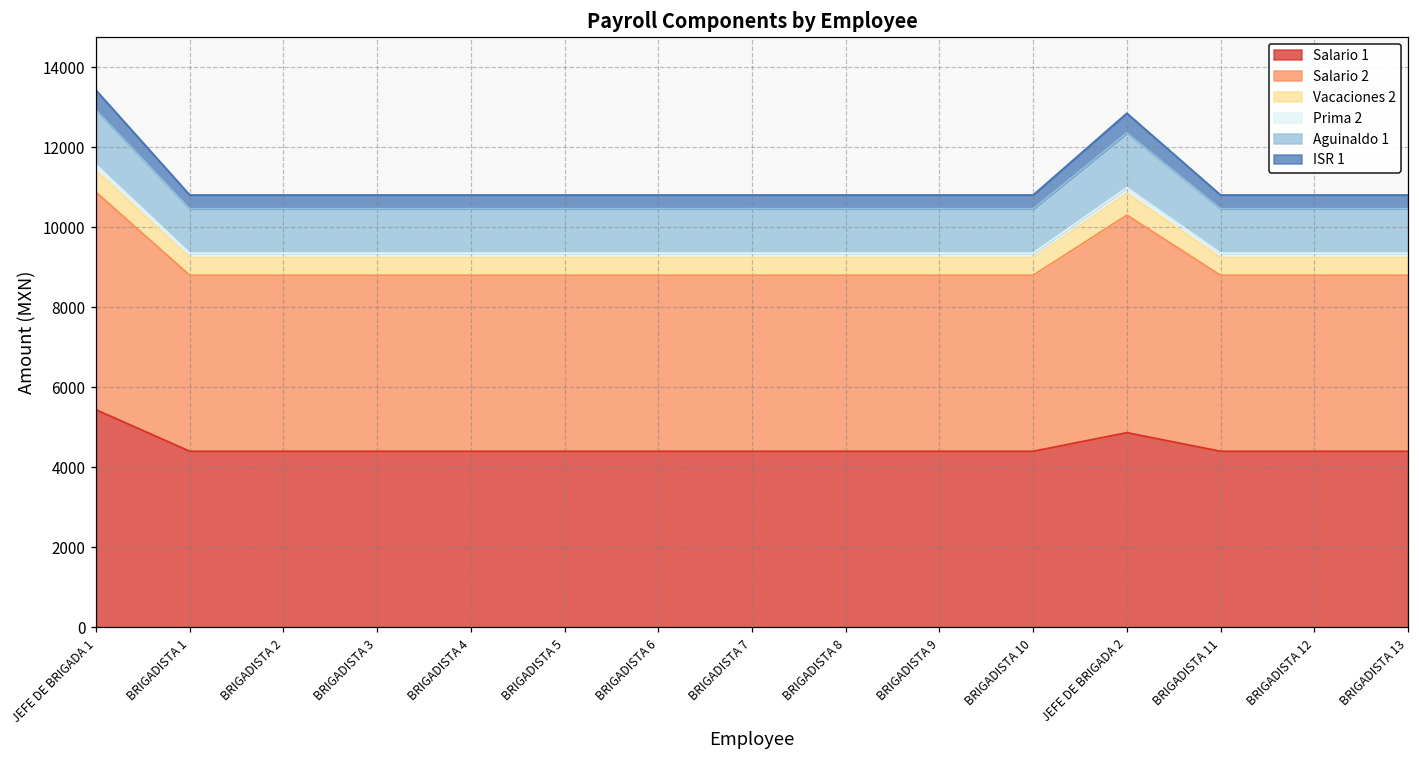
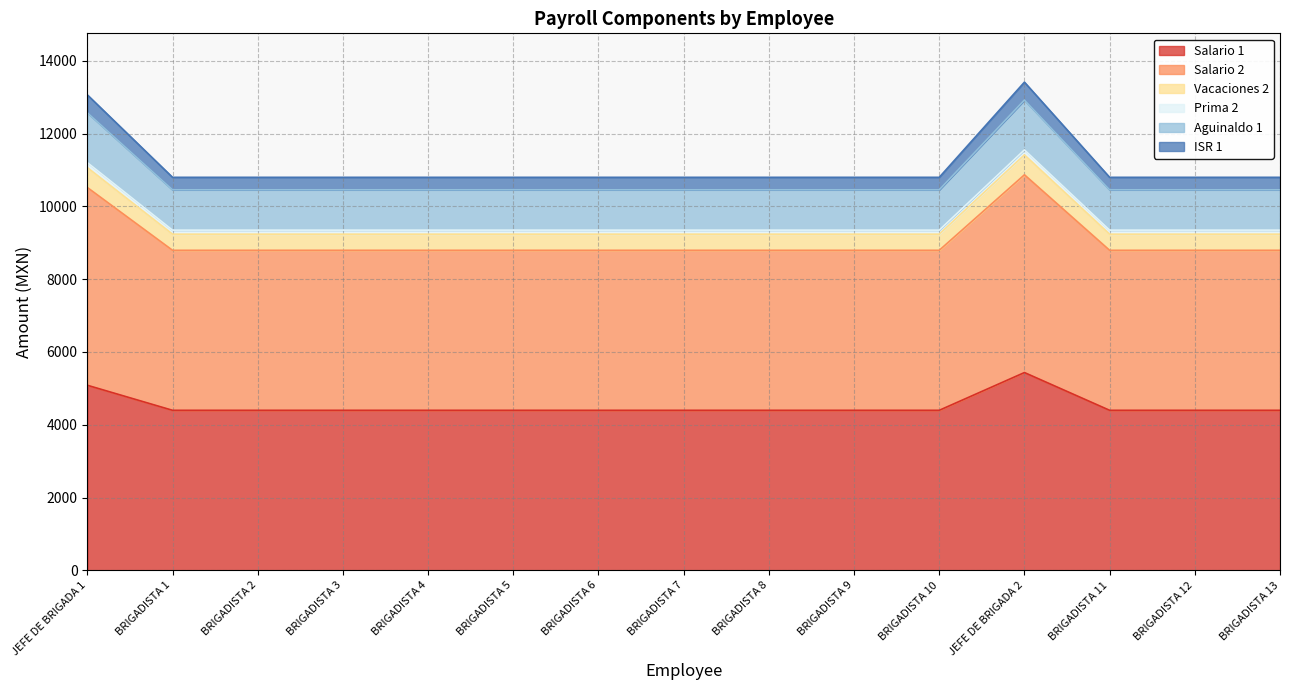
  {
    "Salario 1": {
-     "JEFE DE BRIGADA 1": 5400,
+     "JEFE DE BRIGADA 1": 5100,
      "BRIGADISTA 1": 4400,
      "BRIGADISTA 2": 4400,
      "BRIGADISTA 3": 4400,
      "BRIGADISTA 4": 4400,
      "BRIGADISTA 5": 4400,
      "BRIGADISTA 6": 4400,
      "BRIGADISTA 7": 4400,
      "BRIGADISTA 8": 4400,
      "BRIGADISTA 9": 4400,
      "BRIGADISTA 10": 4400,
-     "JEFE DE BRIGADA 2": 4900,
+     "JEFE DE BRIGADA 2": 5400,
      "BRIGADISTA 11": 4400,
      "BRIGADISTA 12": 4400,
      "BRIGADISTA 13": 4400
    },
    "Salario 2": {
      "JEFE DE BRIGADA 1": 5400,
      "BRIGADISTA 1": 4400,
      "BRIGADISTA 2": 4400,
      "BRIGADISTA 3": 4400,
      "BRIGADISTA 4": 4400,
      "BRIGADISTA 5": 4400,
      "BRIGADISTA 6": 4400,
      "BRIGADISTA 7": 4400,
      "BRIGADISTA 8": 4400,
      "BRIGADISTA 9": 4400,
      "BRIGADISTA 10": 4400,
      "JEFE DE BRIGADA 2": 5400,
      "BRIGADISTA 11": 4400,
      "BRIGADISTA 12": 4400,
      "BRIGADISTA 13": 4400
    },
    "Vacaciones 2": {
      "JEFE DE BRIGADA 1": 500,
      "BRIGADISTA 1": 400,
      "BRIGADISTA 2": 400,
      "BRIGADISTA 3": 400,
      "BRIGADISTA 4": 400,
      "BRIGADISTA 5": 400,
      "BRIGADISTA 6": 400,
      "BRIGADISTA 7": 400,
      "BRIGADISTA 8": 400,
      "BRIGADISTA 9": 400,
      "BRIGADISTA 10": 400,
      "JEFE DE BRIGADA 2": 500,
      "BRIGADISTA 11": 400,
      "BRIGADISTA 12": 400,
      "BRIGADISTA 13": 400
    },
    "Prima 2": {
      "JEFE DE BRIGADA 1": 100,
      "BRIGADISTA 1": 100,
      "BRIGADISTA 2": 100,
      "BRIGADISTA 3": 100,
      "BRIGADISTA 4": 100,
      "BRIGADISTA 5": 100,
      "BRIGADISTA 6": 100,
      "BRIGADISTA 7": 100,
      "BRIGADISTA 8": 100,
      "BRIGADISTA 9": 100,
      "BRIGADISTA 10": 100,
      "JEFE DE BRIGADA 2": 100,
      "BRIGADISTA 11": 100,
      "BRIGADISTA 12": 100,
      "BRIGADISTA 13": 100
    },
    "Aguinaldo 1": {
      "JEFE DE BRIGADA 1": 1400,
      "BRIGADISTA 1": 1100,
      "BRIGADISTA 2": 1100,
      "BRIGADISTA 3": 1100,
      "BRIGADISTA 4": 1100,
      "BRIGADISTA 5": 1100,
      "BRIGADISTA 6": 1100,
      "BRIGADISTA 7": 1100,
      "BRIGADISTA 8": 1100,
      "BRIGADISTA 9": 1100,
      "BRIGADISTA 10": 1100,
      "JEFE DE BRIGADA 2": 1400,
      "BRIGADISTA 11": 1100,
      "BRIGADISTA 12": 1100,
      "BRIGADISTA 13": 1100
    },
    "ISR 1": {
      "JEFE DE BRIGADA 1": 500,
      "BRIGADISTA 1": 300,
      "BRIGADISTA 2": 300,
      "BRIGADISTA 3": 300,
      "BRIGADISTA 4": 300,
      "BRIGADISTA 5": 300,
      "BRIGADISTA 6": 300,
      "BRIGADISTA 7": 300,
      "BRIGADISTA 8": 300,
      "BRIGADISTA 9": 300,
      "BRIGADISTA 10": 300,
      "JEFE DE BRIGADA 2": 500,
      "BRIGADISTA 11": 300,
      "BRIGADISTA 12": 300,
      "BRIGADISTA 13": 300
    }
  }
